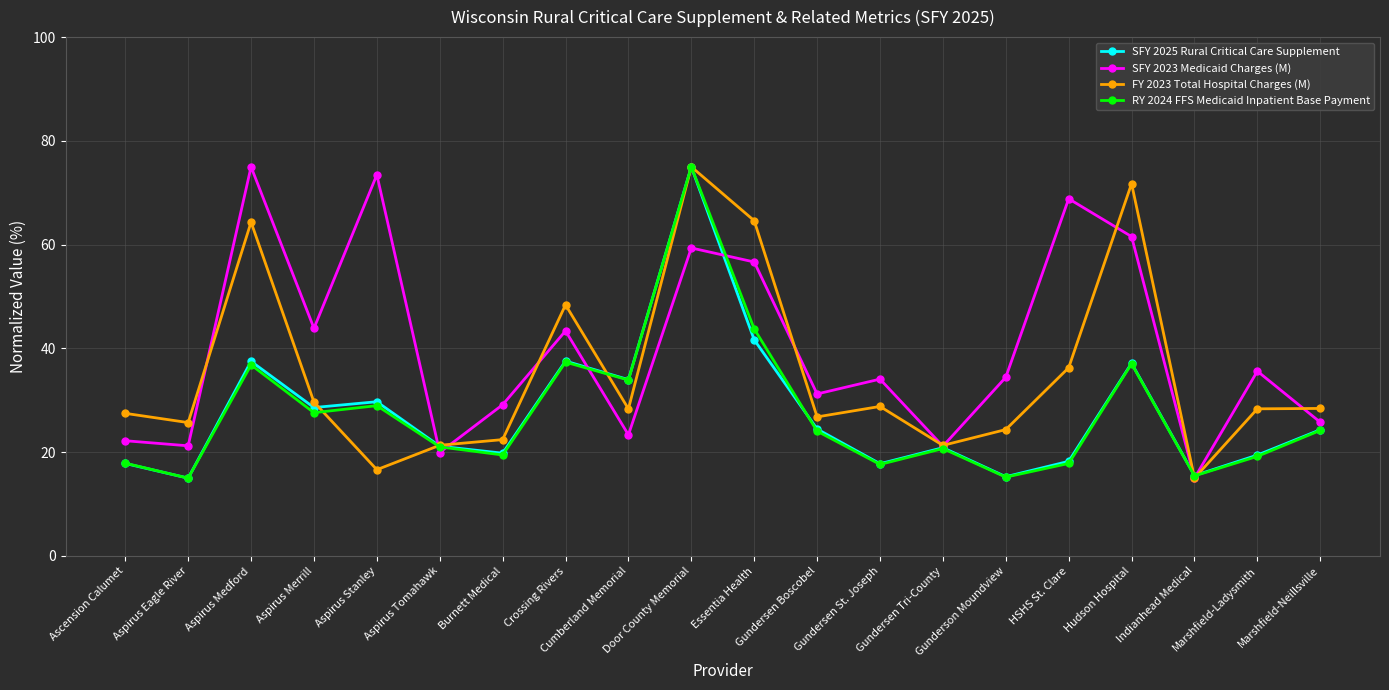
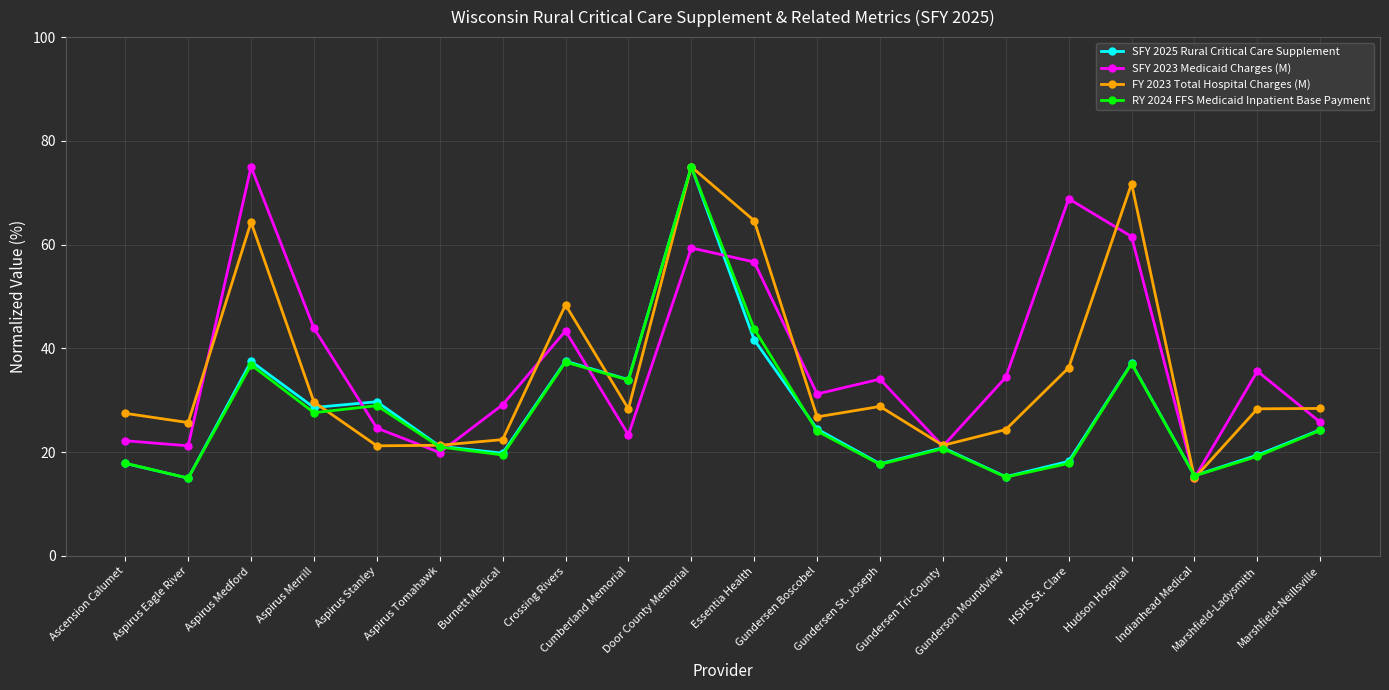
  {
    "SFY 2025 Rural Critical Care Supplement": {
      "Aspirus Medford": 38,
      "Aspirus Merrill": 29,
      "Aspirus Stanley": 30,
      "Essentia Health": 42
    },
    "SFY 2023 Medicaid Charges (M)": {
      "Ascension Calumet": 22,
      "Aspirus Eagle River": 21,
      "Aspirus Medford": 75,
      "Aspirus Merrill": 44,
-     "Aspirus Stanley": 73,
+     "Aspirus Stanley": 25,
      "Aspirus Tomahawk": 20,
      "Burnett Medical": 29,
      "Crossing Rivers": 43,
      "Cumberland Memorial": 23,
      "Door County Memorial": 59,
      "Essentia Health": 57,
      "Gundersen Boscobel": 31,
      "Gundersen St. Joseph": 34,
      "Gunderson Moundview": 34,
      "HSHS St. Clare": 69,
      "Hudson Hospital": 62,
      "Marshfield-Ladysmith": 36,
      "Marshfield-Neillsville": 26
    },
    "FY 2023 Total Hospital Charges (M)": {
      "Ascension Calumet": 27,
      "Aspirus Eagle River": 26,
      "Aspirus Medford": 64,
      "Aspirus Merrill": 30,
-     "Aspirus Stanley": 17,
+     "Aspirus Stanley": 21,
      "Burnett Medical": 22,
      "Crossing Rivers": 48,
      "Cumberland Memorial": 28,
      "Essentia Health": 65,
      "Gundersen Boscobel": 27,
      "Gundersen St. Joseph": 29,
      "Gunderson Moundview": 24,
      "HSHS St. Clare": 36,
      "Hudson Hospital": 72,
      "Marshfield-Ladysmith": 28,
      "Marshfield-Neillsville": 28
    },
    "RY 2024 FFS Medicaid Inpatient Base Payment": {
      "Aspirus Medford": 37,
      "Aspirus Merrill": 28,
      "Aspirus Stanley": 29,
      "Essentia Health": 44
    }
  }
